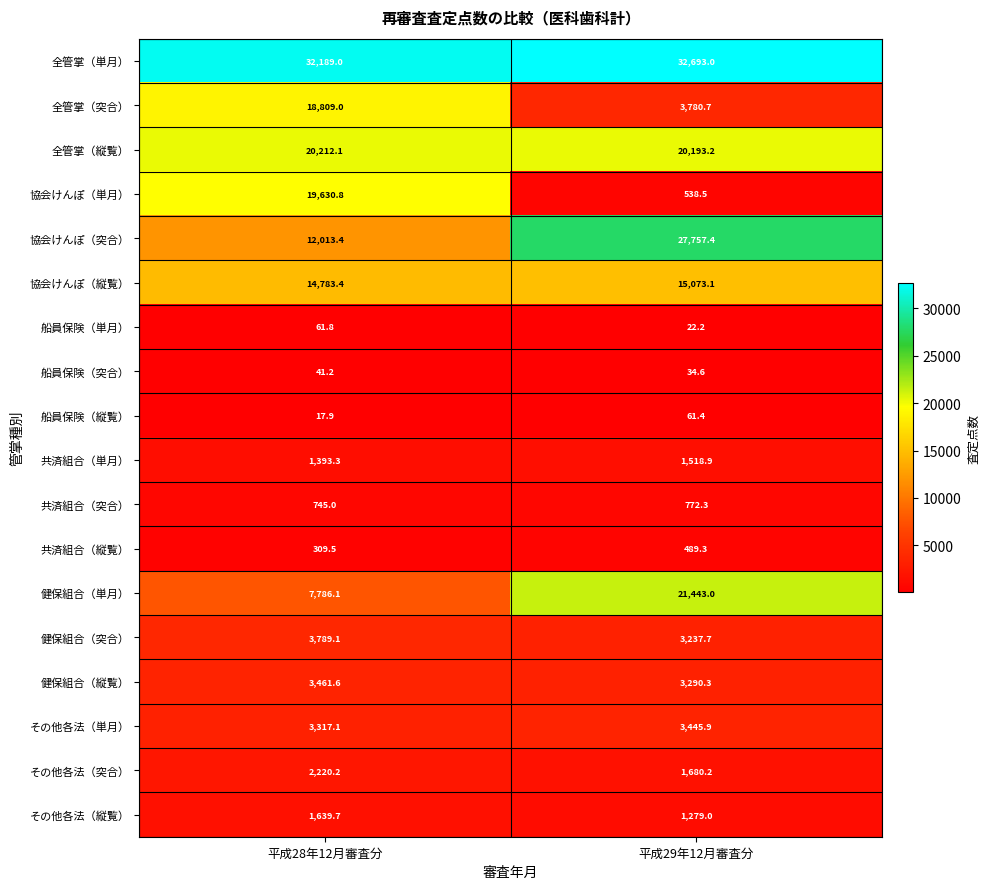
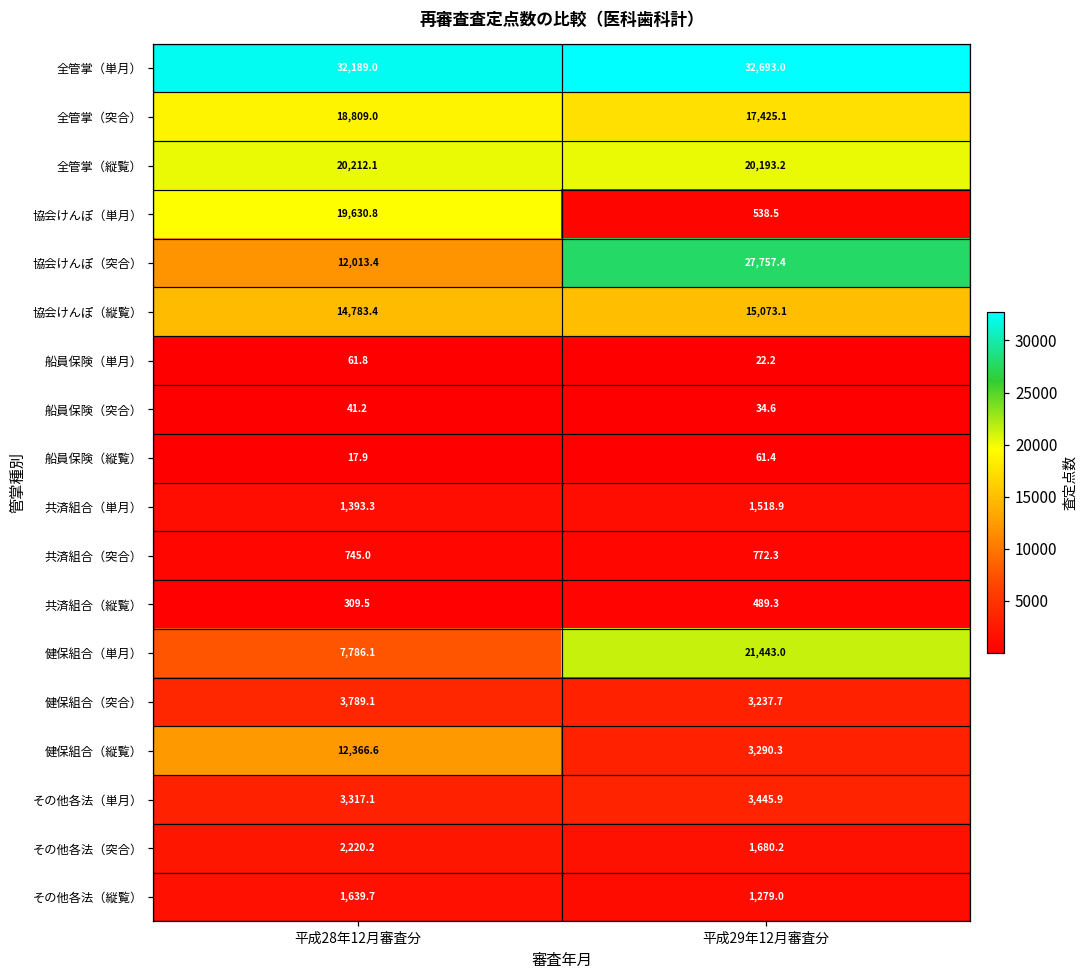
  {
    "全管掌（単月）": {
      "平成28年12月審査分": "32,189.0",
      "平成29年12月審査分": "32,693.0"
    },
    "全管掌（突合）": {
      "平成28年12月審査分": "18,809.0",
-     "平成29年12月審査分": "3,780.7"
+     "平成29年12月審査分": "17,425.1"
    },
    "全管掌（縦覧）": {
      "平成28年12月審査分": "20,212.1",
      "平成29年12月審査分": "20,193.2"
    },
    "協会けんぽ（単月）": {
      "平成28年12月審査分": "19,630.8",
      "平成29年12月審査分": "538.5"
    },
    "協会けんぽ（突合）": {
      "平成28年12月審査分": "12,013.4",
      "平成29年12月審査分": "27,757.4"
    },
    "協会けんぽ（縦覧）": {
      "平成28年12月審査分": "14,783.4",
      "平成29年12月審査分": "15,073.1"
    },
    "船員保険（単月）": {
      "平成28年12月審査分": "61.8",
      "平成29年12月審査分": "22.2"
    },
    "船員保険（突合）": {
      "平成28年12月審査分": "41.2",
      "平成29年12月審査分": "34.6"
    },
    "船員保険（縦覧）": {
      "平成28年12月審査分": "17.9",
      "平成29年12月審査分": "61.4"
    },
    "共済組合（単月）": {
      "平成28年12月審査分": "1,393.3",
      "平成29年12月審査分": "1,518.9"
    },
    "共済組合（突合）": {
      "平成28年12月審査分": "745.0",
      "平成29年12月審査分": "772.3"
    },
    "共済組合（縦覧）": {
      "平成28年12月審査分": "309.5",
      "平成29年12月審査分": "489.3"
    },
    "健保組合（単月）": {
      "平成28年12月審査分": "7,786.1",
      "平成29年12月審査分": "21,443.0"
    },
    "健保組合（突合）": {
      "平成28年12月審査分": "3,789.1",
      "平成29年12月審査分": "3,237.7"
    },
    "健保組合（縦覧）": {
-     "平成28年12月審査分": "3,461.6",
+     "平成28年12月審査分": "12,366.6",
      "平成29年12月審査分": "3,290.3"
    },
    "その他各法（単月）": {
      "平成28年12月審査分": "3,317.1",
      "平成29年12月審査分": "3,445.9"
    },
    "その他各法（突合）": {
      "平成28年12月審査分": "2,220.2",
      "平成29年12月審査分": "1,680.2"
    },
    "その他各法（縦覧）": {
      "平成28年12月審査分": "1,639.7",
      "平成29年12月審査分": "1,279.0"
    }
  }
